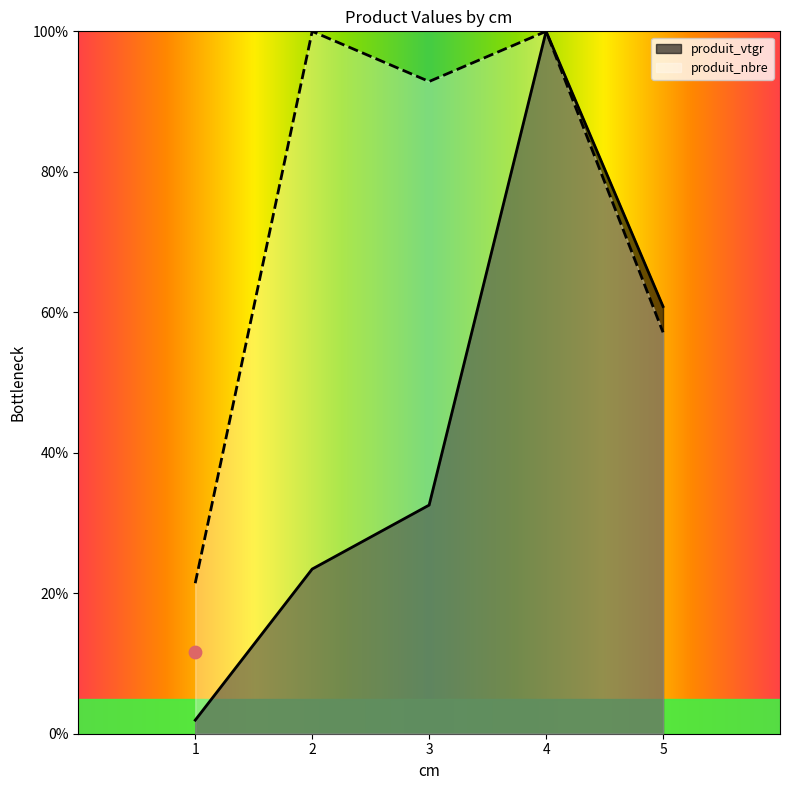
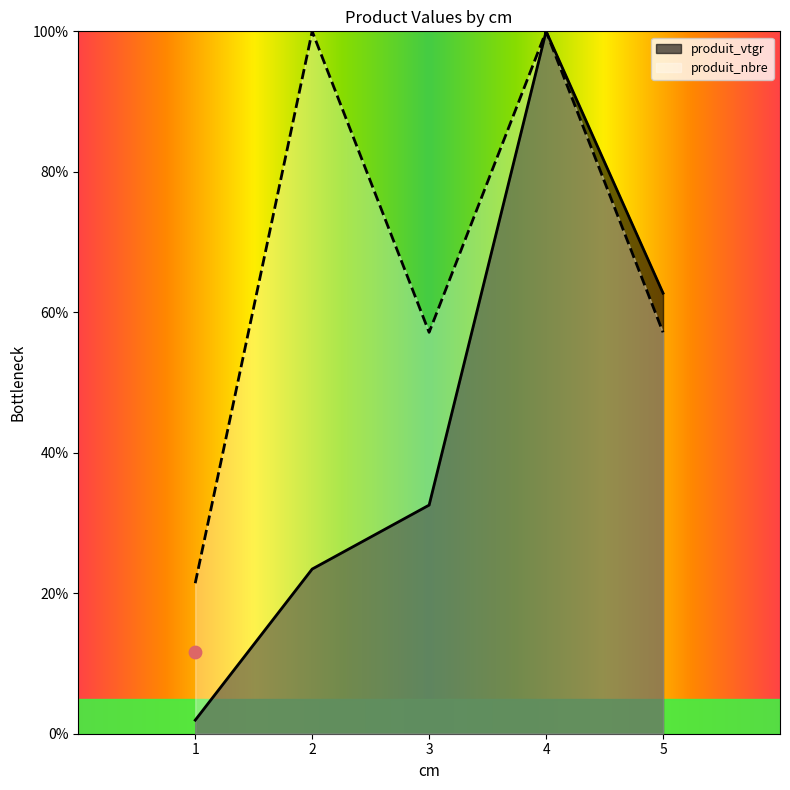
  {
    "produit_vtgr": {
      "2": "23%",
      "3": "33%",
-     "5": "61%"
+     "5": "63%"
    },
    "produit_nbre": {
      "1": "21%",
      "2": "100%",
-     "3": "93%",
+     "3": "57%",
      "5": "57%"
    }
  }
